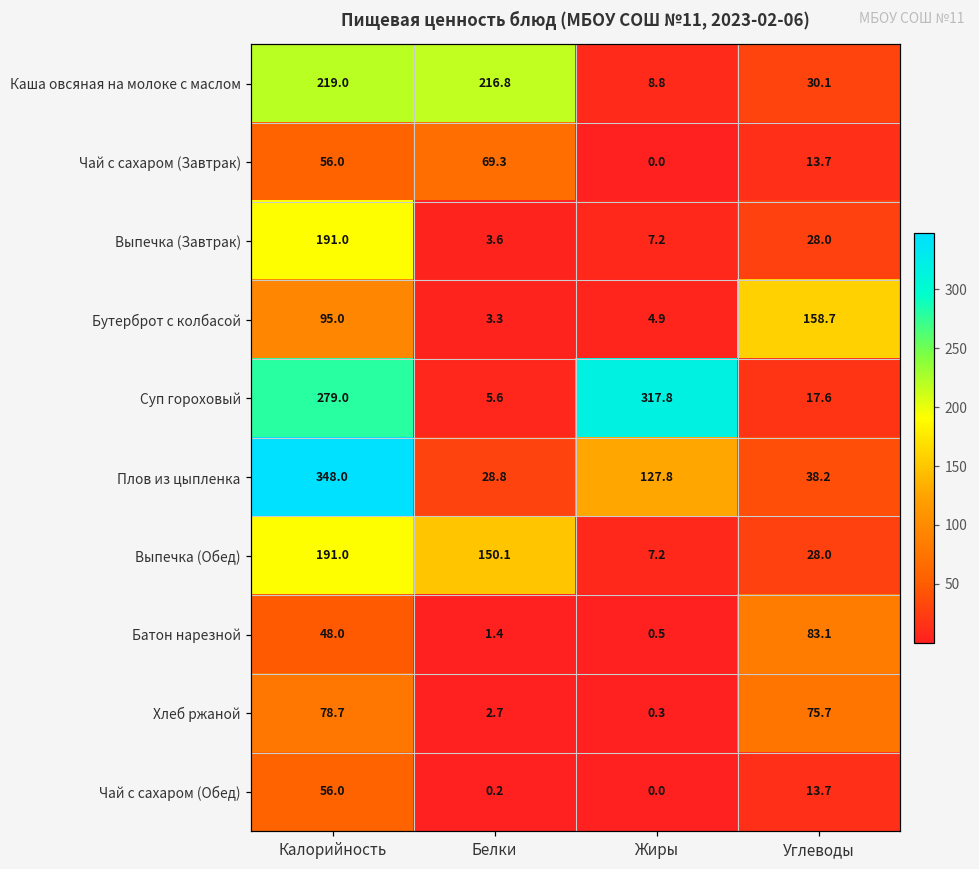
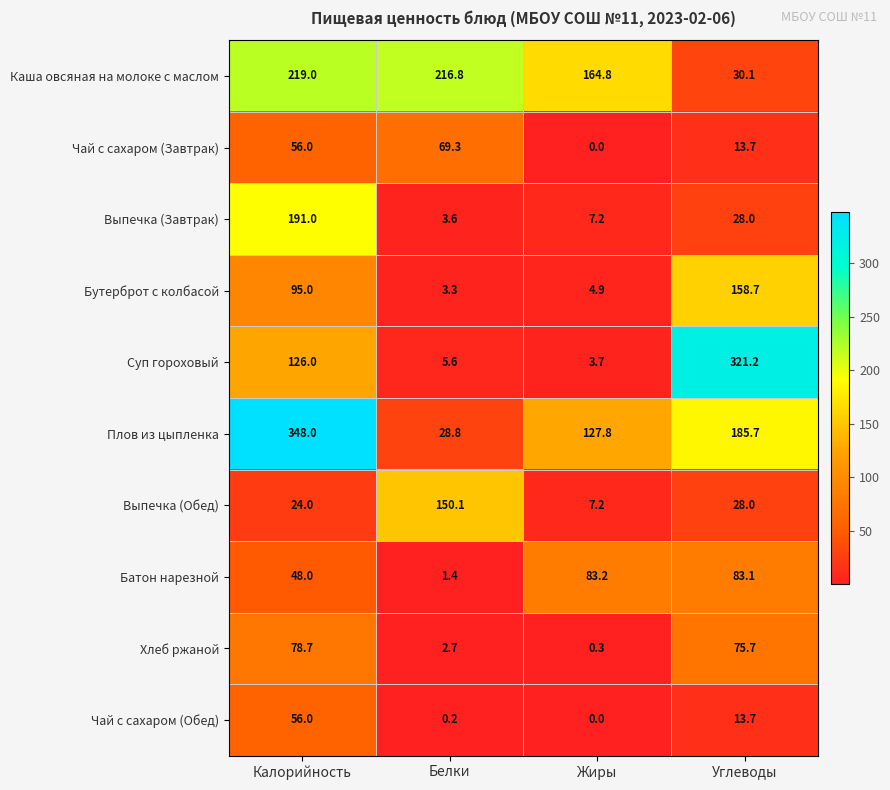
  {
    "Каша овсяная на молоке с маслом": {
      "Калорийность": 219.0,
      "Белки": 216.8,
-     "Жиры": 8.8,
+     "Жиры": 164.8,
      "Углеводы": 30.1
    },
    "Чай с сахаром (Завтрак)": {
      "Калорийность": 56.0,
      "Белки": 69.3,
      "Жиры": 0.0,
      "Углеводы": 13.7
    },
    "Выпечка (Завтрак)": {
      "Калорийность": 191.0,
      "Белки": 3.6,
      "Жиры": 7.2,
      "Углеводы": 28.0
    },
    "Бутерброт с колбасой": {
      "Калорийность": 95.0,
      "Белки": 3.3,
      "Жиры": 4.9,
      "Углеводы": 158.7
    },
    "Суп гороховый": {
-     "Калорийность": 279.0,
+     "Калорийность": 126.0,
      "Белки": 5.6,
-     "Жиры": 317.8,
-     "Углеводы": 17.6
+     "Жиры": 3.7,
+     "Углеводы": 321.2
    },
    "Плов из цыпленка": {
      "Калорийность": 348.0,
      "Белки": 28.8,
      "Жиры": 127.8,
-     "Углеводы": 38.2
+     "Углеводы": 185.7
    },
    "Выпечка (Обед)": {
-     "Калорийность": 191.0,
+     "Калорийность": 24.0,
      "Белки": 150.1,
      "Жиры": 7.2,
      "Углеводы": 28.0
    },
    "Батон нарезной": {
      "Калорийность": 48.0,
      "Белки": 1.4,
-     "Жиры": 0.5,
+     "Жиры": 83.2,
      "Углеводы": 83.1
    },
    "Хлеб ржаной": {
      "Калорийность": 78.7,
      "Белки": 2.7,
      "Жиры": 0.3,
      "Углеводы": 75.7
    },
    "Чай с сахаром (Обед)": {
      "Калорийность": 56.0,
      "Белки": 0.2,
      "Жиры": 0.0,
      "Углеводы": 13.7
    }
  }
